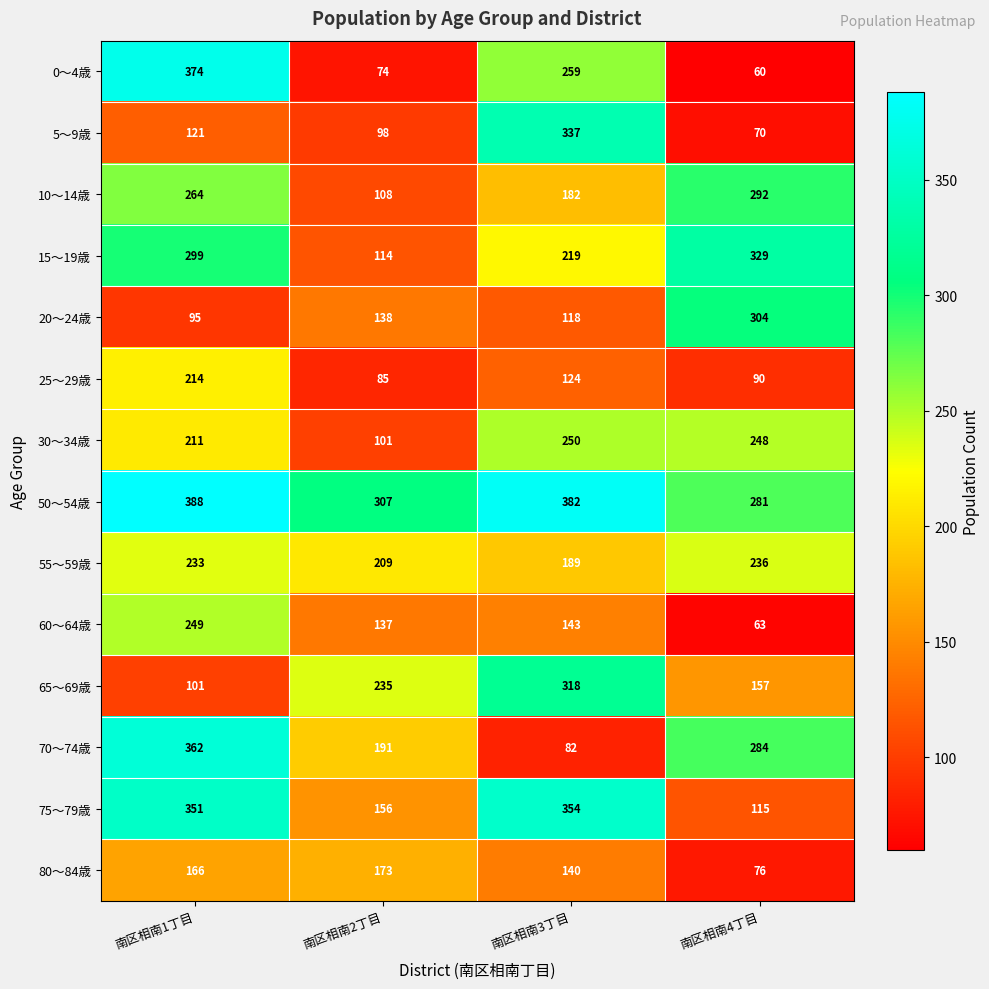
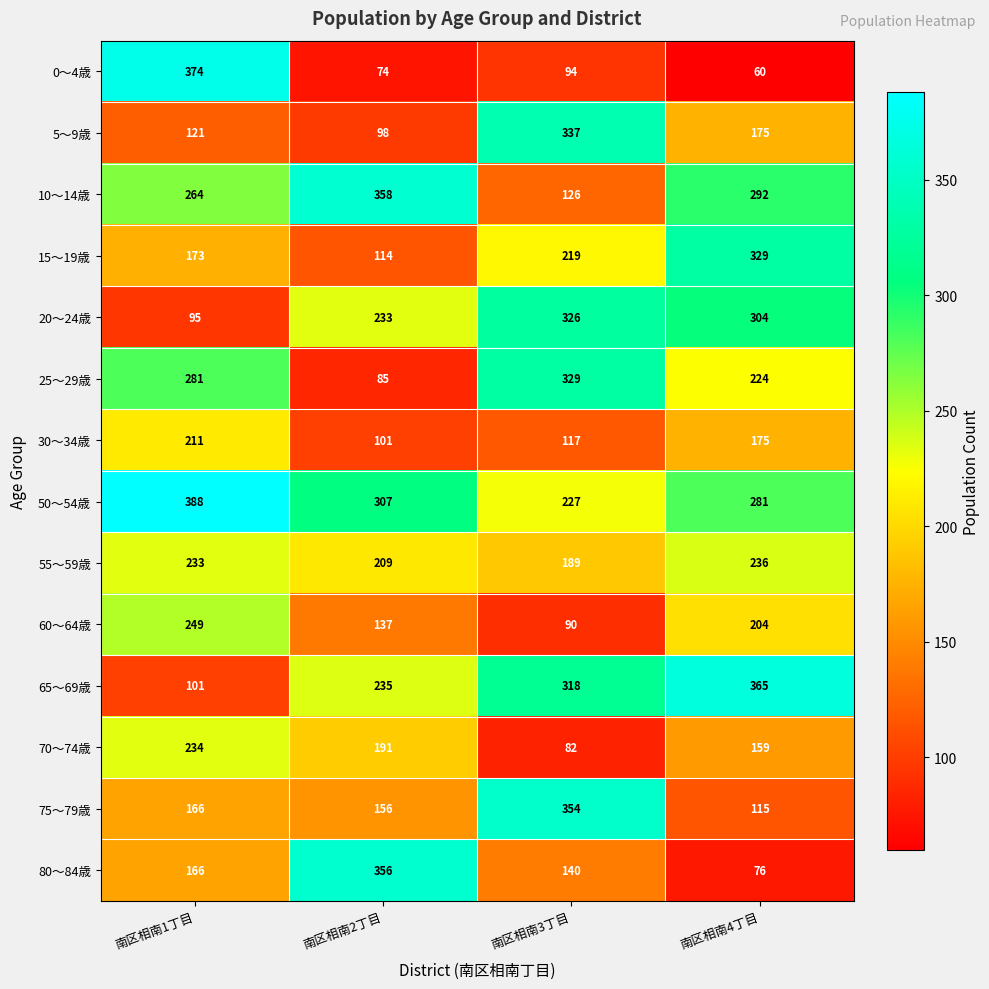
  {
    "0～4歳": {
      "南区相南1丁目": 374,
      "南区相南2丁目": 74,
-     "南区相南3丁目": 259,
+     "南区相南3丁目": 94,
      "南区相南4丁目": 60
    },
    "5～9歳": {
      "南区相南1丁目": 121,
      "南区相南2丁目": 98,
      "南区相南3丁目": 337,
-     "南区相南4丁目": 70
+     "南区相南4丁目": 175
    },
    "10～14歳": {
      "南区相南1丁目": 264,
-     "南区相南2丁目": 108,
-     "南区相南3丁目": 182,
+     "南区相南2丁目": 358,
+     "南区相南3丁目": 126,
      "南区相南4丁目": 292
    },
    "15～19歳": {
-     "南区相南1丁目": 299,
+     "南区相南1丁目": 173,
      "南区相南2丁目": 114,
      "南区相南3丁目": 219,
      "南区相南4丁目": 329
    },
    "20～24歳": {
      "南区相南1丁目": 95,
-     "南区相南2丁目": 138,
-     "南区相南3丁目": 118,
+     "南区相南2丁目": 233,
+     "南区相南3丁目": 326,
      "南区相南4丁目": 304
    },
    "25～29歳": {
-     "南区相南1丁目": 214,
+     "南区相南1丁目": 281,
      "南区相南2丁目": 85,
-     "南区相南3丁目": 124,
-     "南区相南4丁目": 90
+     "南区相南3丁目": 329,
+     "南区相南4丁目": 224
    },
    "30～34歳": {
      "南区相南1丁目": 211,
      "南区相南2丁目": 101,
-     "南区相南3丁目": 250,
-     "南区相南4丁目": 248
+     "南区相南3丁目": 117,
+     "南区相南4丁目": 175
    },
    "50～54歳": {
      "南区相南1丁目": 388,
      "南区相南2丁目": 307,
-     "南区相南3丁目": 382,
+     "南区相南3丁目": 227,
      "南区相南4丁目": 281
    },
    "55～59歳": {
      "南区相南1丁目": 233,
      "南区相南2丁目": 209,
      "南区相南3丁目": 189,
      "南区相南4丁目": 236
    },
    "60～64歳": {
      "南区相南1丁目": 249,
      "南区相南2丁目": 137,
-     "南区相南3丁目": 143,
-     "南区相南4丁目": 63
+     "南区相南3丁目": 90,
+     "南区相南4丁目": 204
    },
    "65～69歳": {
      "南区相南1丁目": 101,
      "南区相南2丁目": 235,
      "南区相南3丁目": 318,
-     "南区相南4丁目": 157
+     "南区相南4丁目": 365
    },
    "70～74歳": {
-     "南区相南1丁目": 362,
+     "南区相南1丁目": 234,
      "南区相南2丁目": 191,
      "南区相南3丁目": 82,
-     "南区相南4丁目": 284
+     "南区相南4丁目": 159
    },
    "75～79歳": {
-     "南区相南1丁目": 351,
+     "南区相南1丁目": 166,
      "南区相南2丁目": 156,
      "南区相南3丁目": 354,
      "南区相南4丁目": 115
    },
    "80～84歳": {
      "南区相南1丁目": 166,
-     "南区相南2丁目": 173,
+     "南区相南2丁目": 356,
      "南区相南3丁目": 140,
      "南区相南4丁目": 76
    }
  }
